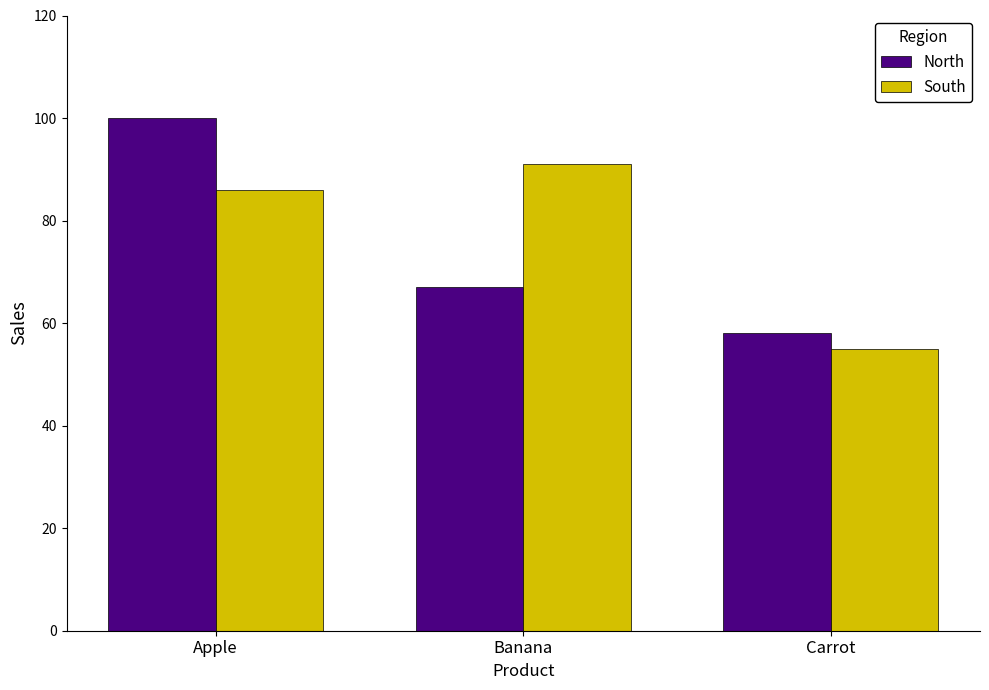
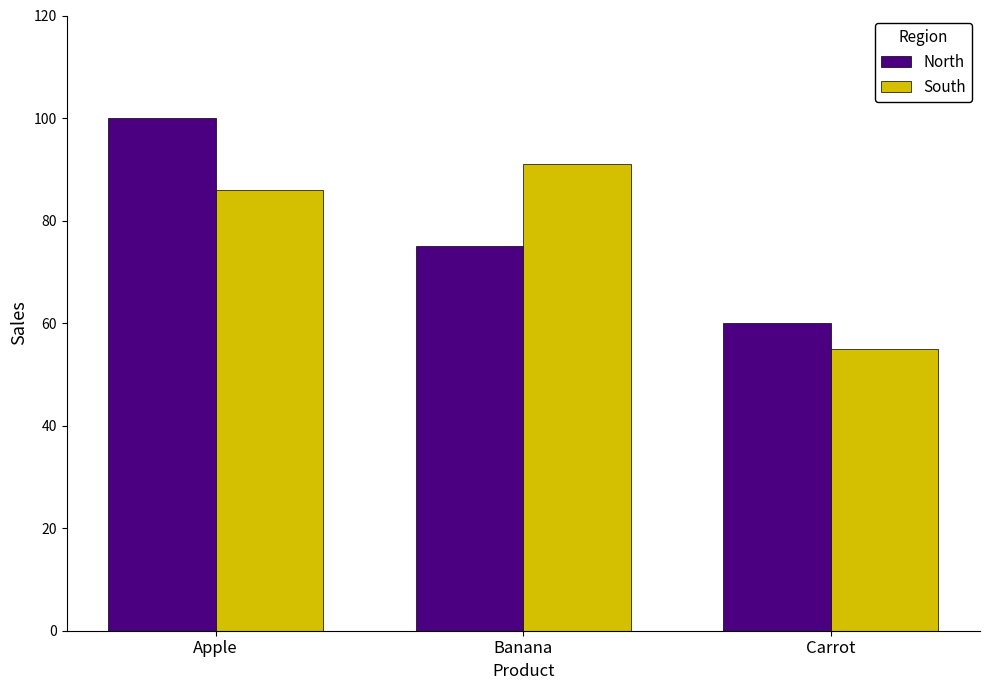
  {
    "North": {
      "Apple": 100,
-     "Banana": 67,
-     "Carrot": 58
+     "Banana": 75,
+     "Carrot": 60
    },
    "South": {
      "Apple": 86,
      "Banana": 91,
      "Carrot": 55
    }
  }
